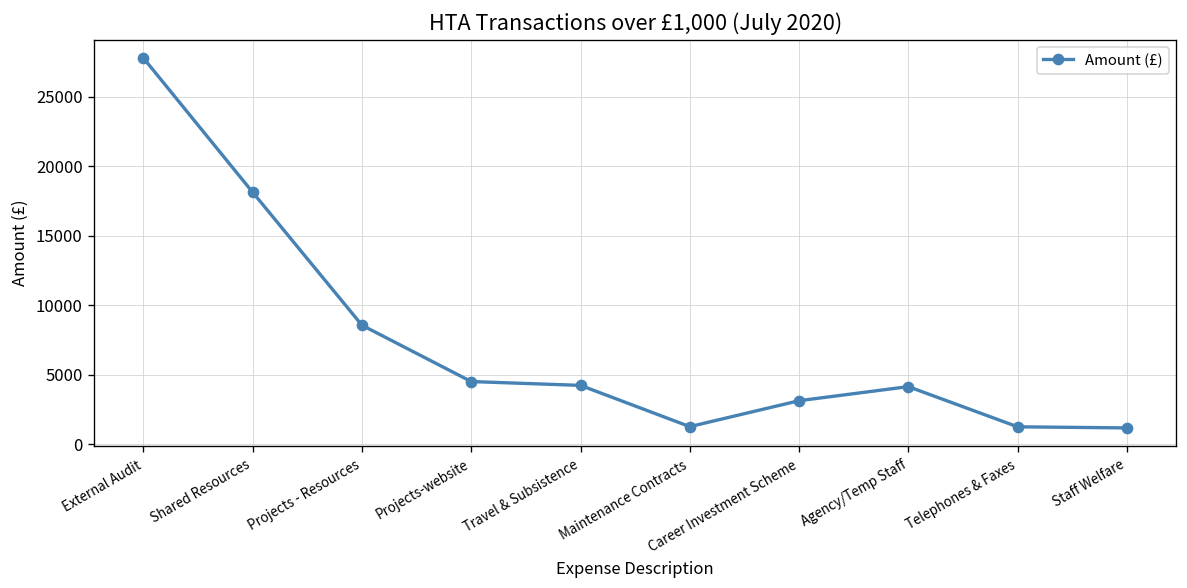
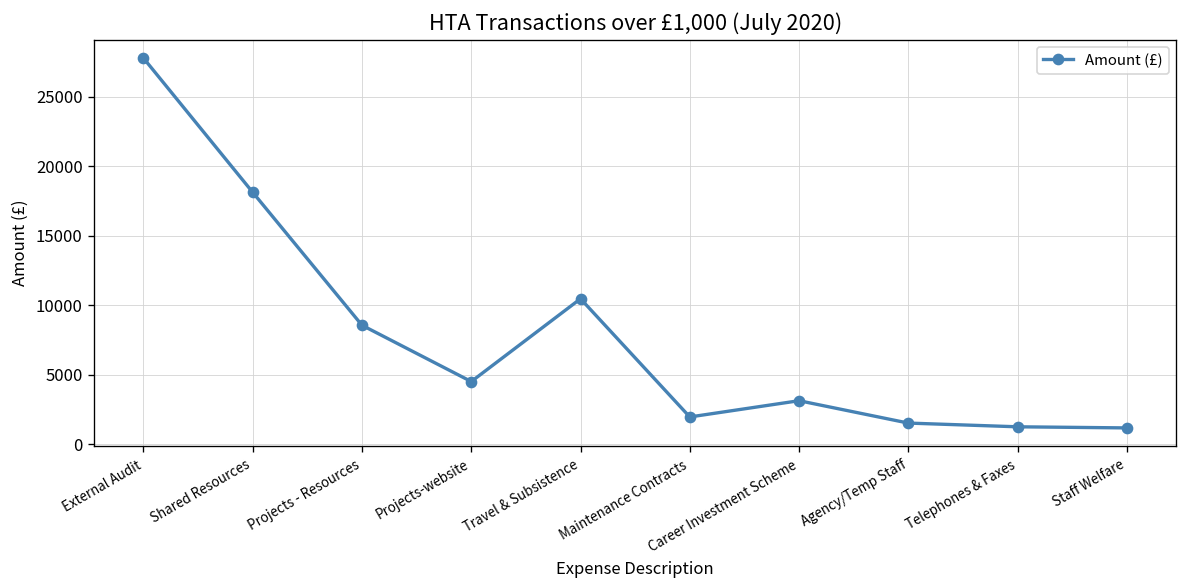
  {
    "External Audit": 27800,
    "Shared Resources": 18100,
    "Projects - Resources": 8600,
    "Projects-website": 4500,
-   "Travel & Subsistence": 4200,
-   "Maintenance Contracts": 1300,
+   "Travel & Subsistence": 10500,
+   "Maintenance Contracts": 2000,
    "Career Investment Scheme": 3100,
-   "Agency/Temp Staff": 4100,
+   "Agency/Temp Staff": 1500,
    "Telephones & Faxes": 1200,
    "Staff Welfare": 1200
  }
